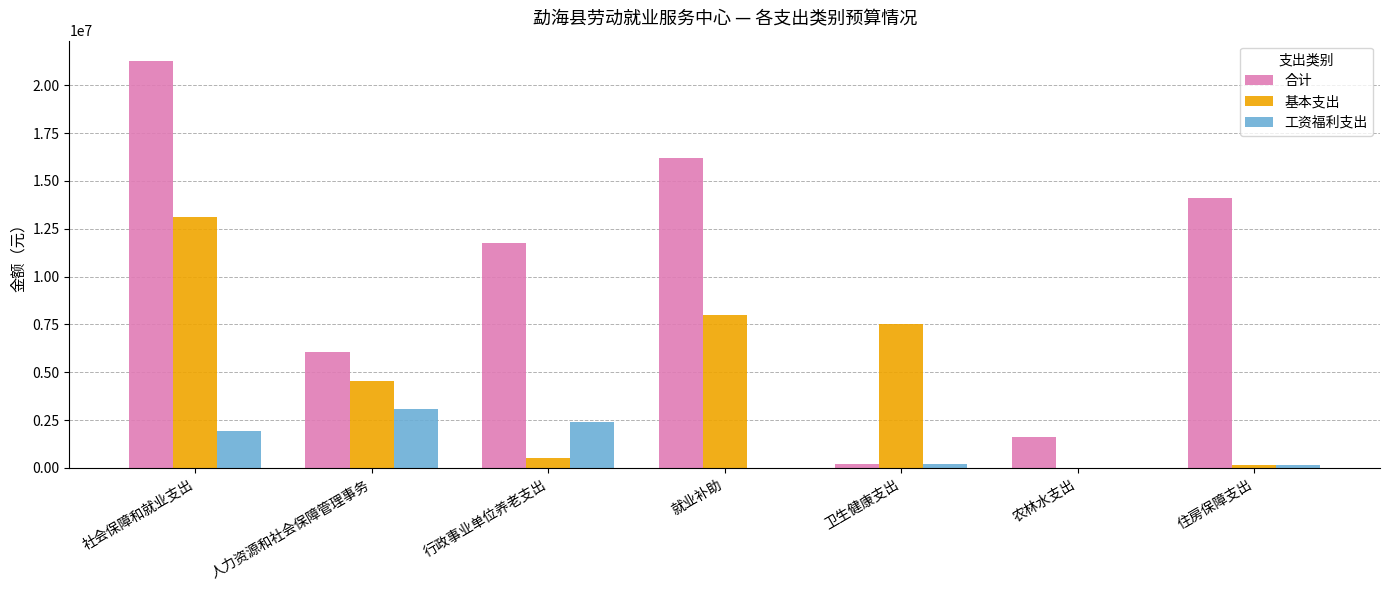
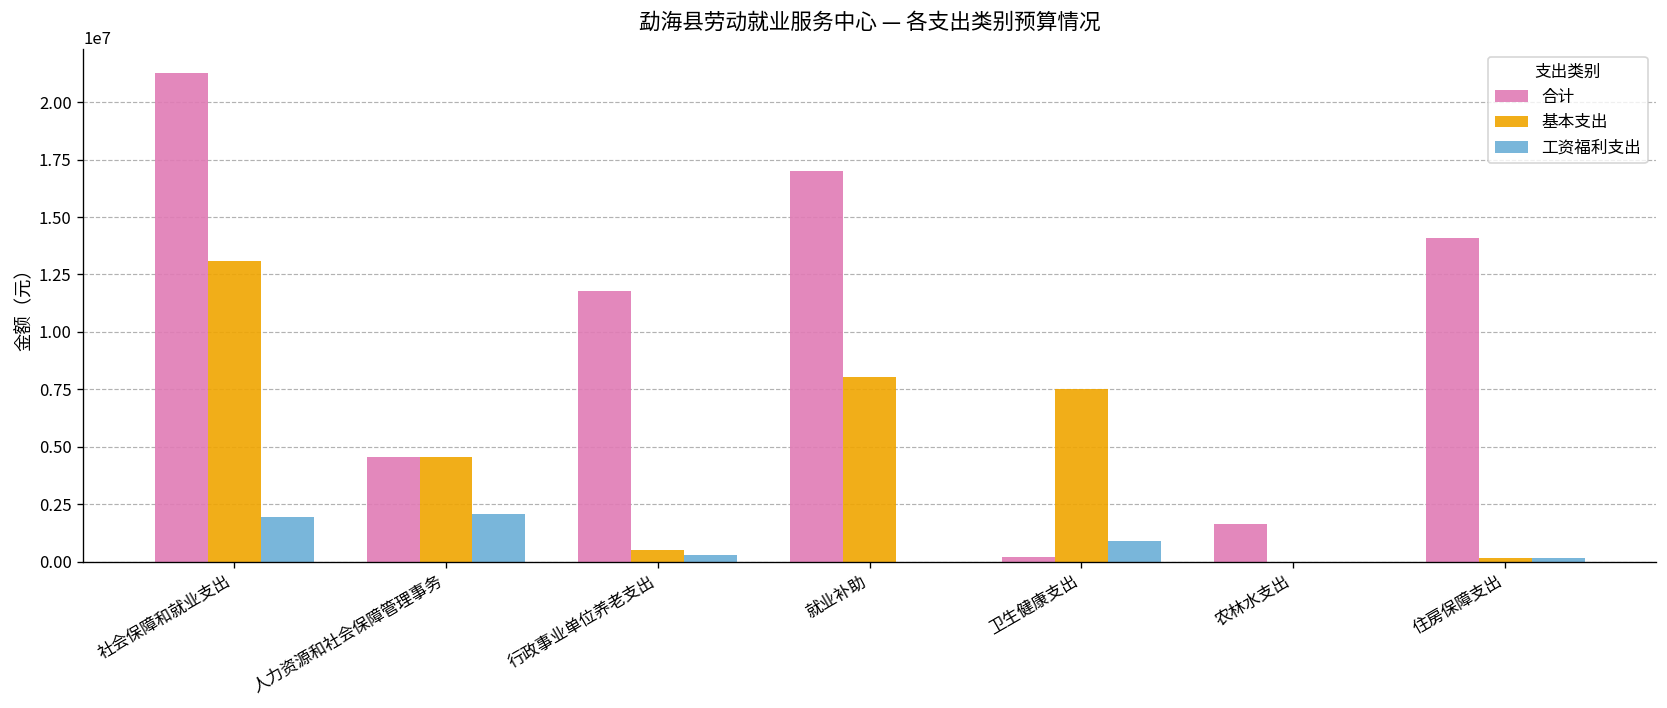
  {
    "合计": {
      "社会保障和就业支出": 21300000,
-     "人力资源和社会保障管理事务": 6100000,
+     "人力资源和社会保障管理事务": 4600000,
      "行政事业单位养老支出": 11800000,
-     "就业补助": 16200000,
+     "就业补助": 17000000,
      "卫生健康支出": 200000,
      "农林水支出": 1600000,
      "住房保障支出": 14100000
    },
    "基本支出": {
      "社会保障和就业支出": 13100000,
      "人力资源和社会保障管理事务": 4600000,
      "行政事业单位养老支出": 500000,
      "就业补助": 8000000,
      "卫生健康支出": 7500000,
      "农林水支出": 0,
      "住房保障支出": 200000
    },
    "工资福利支出": {
      "社会保障和就业支出": 1900000,
-     "人力资源和社会保障管理事务": 3100000,
-     "行政事业单位养老支出": 2400000,
+     "人力资源和社会保障管理事务": 2100000,
+     "行政事业单位养老支出": 300000,
      "就业补助": 0,
-     "卫生健康支出": 200000,
+     "卫生健康支出": 900000,
      "农林水支出": 0,
      "住房保障支出": 200000
    }
  }
